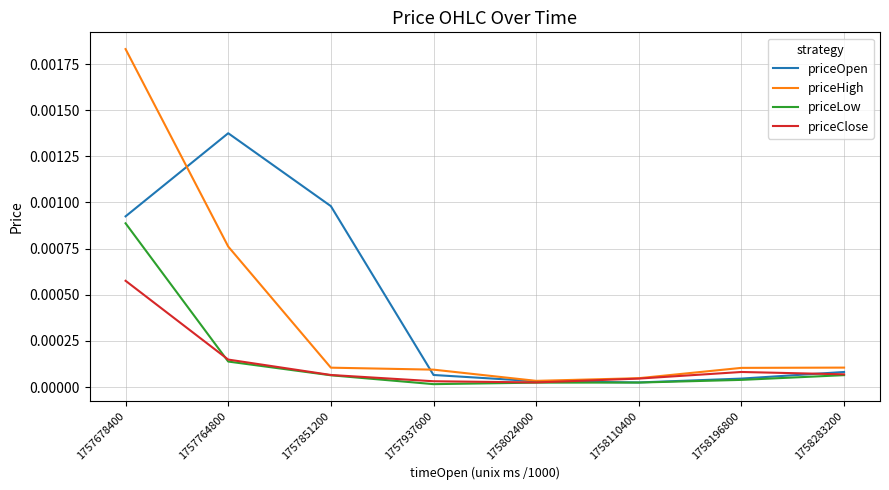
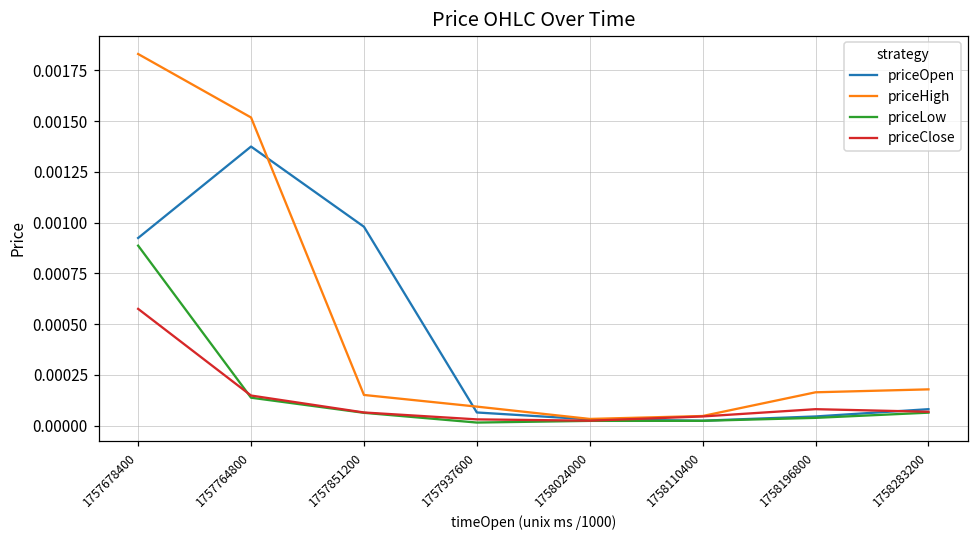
  {
    "priceOpen": {
      "1757678400": 0.00092,
      "1757764800": 0.00138,
      "1757851200": 0.00098,
      "1757937600": 0.00007
    },
    "priceHigh": {
      "1757678400": 0.00183,
-     "1757764800": 0.00076,
-     "1757851200": 0.00010,
+     "1757764800": 0.00152,
+     "1757851200": 0.00015,
      "1757937600": 0.00009,
-     "1758196800": 0.00010,
-     "1758283200": 0.00011
+     "1758196800": 0.00016,
+     "1758283200": 0.00018
    },
    "priceLow": {
      "1757678400": 0.00089,
      "1757937600": 0.00002
    },
    "priceClose": {
      "1757678400": 0.00058,
      "1757937600": 0.00003,
      "1758196800": 0.00008
    }
  }
